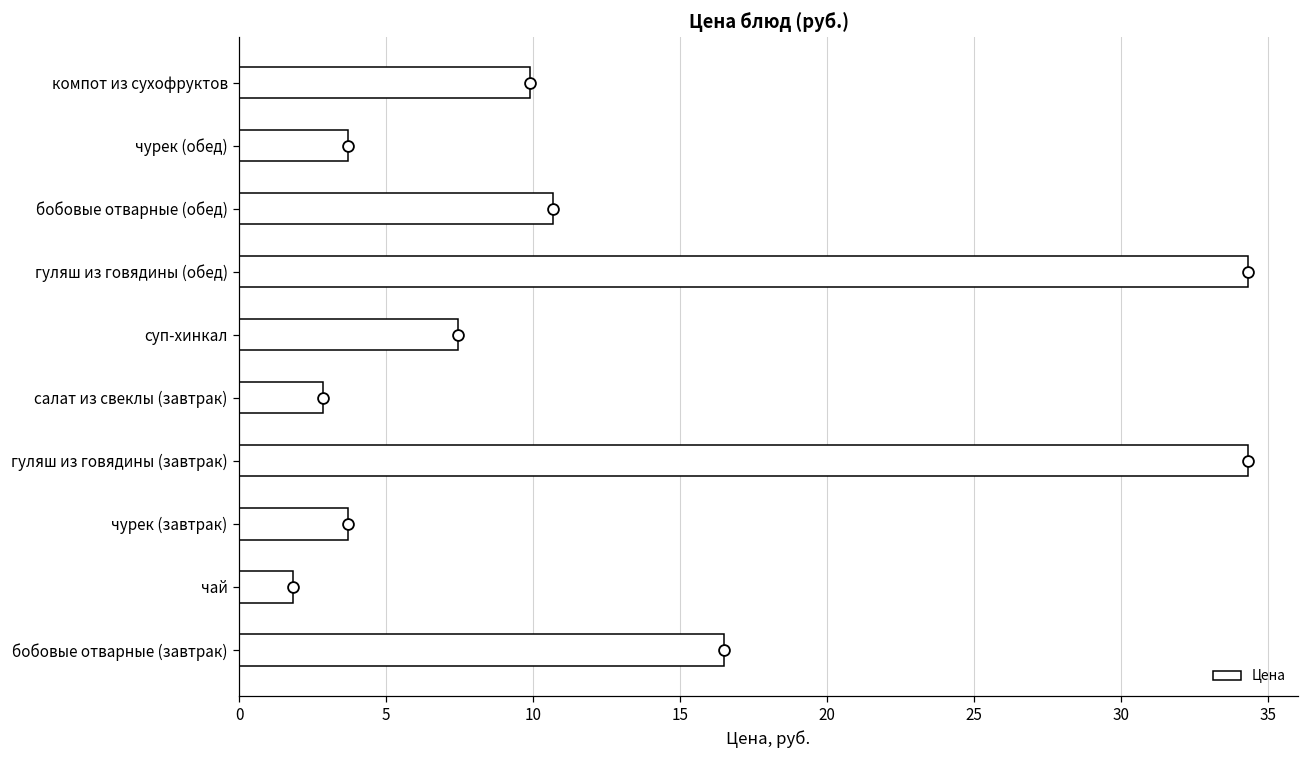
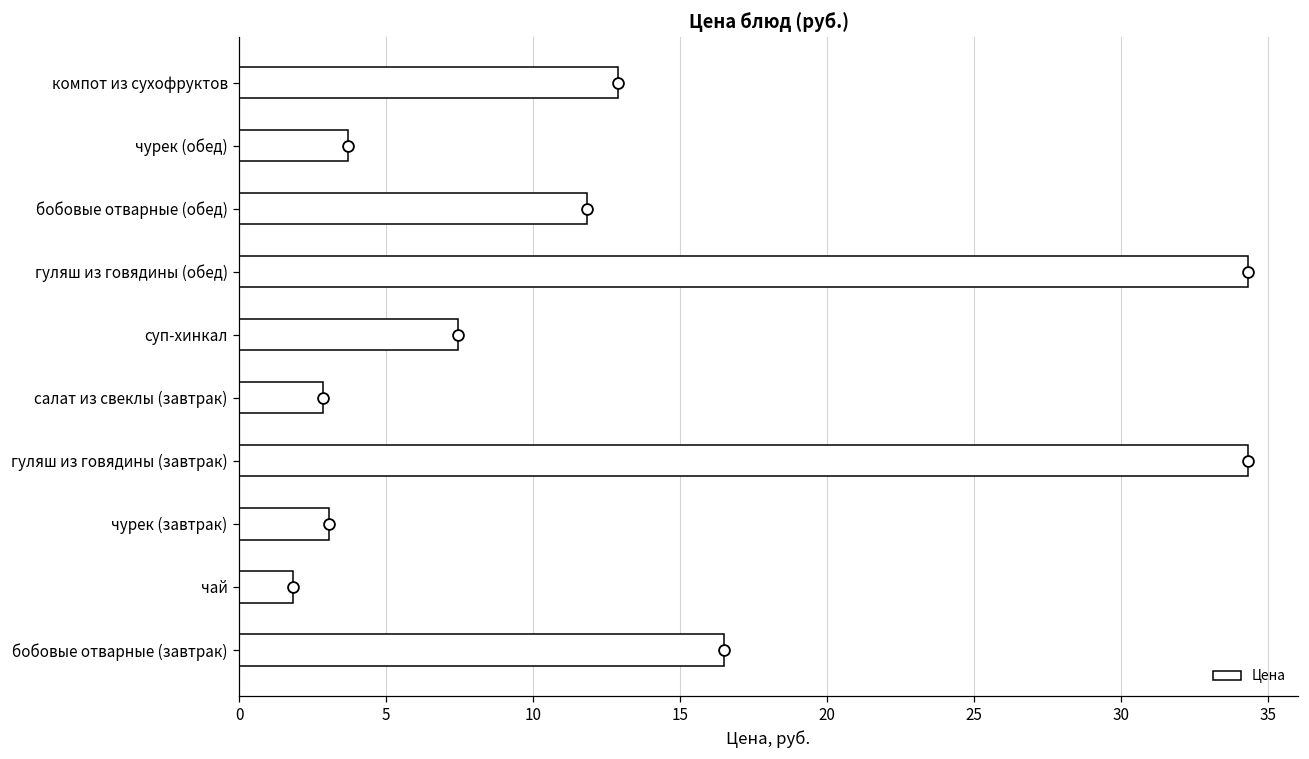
  {
-   "компот из сухофруктов": 9.9,
+   "компот из сухофруктов": 12.9,
    "чурек (обед)": 3.7,
-   "бобовые отварные (обед)": 10.7,
+   "бобовые отварные (обед)": 11.8,
    "гуляш из говядины (обед)": 34.3,
    "суп-хинкал": 7.4,
    "салат из свеклы (завтрак)": 2.9,
    "гуляш из говядины (завтрак)": 34.3,
-   "чурек (завтрак)": 3.7,
+   "чурек (завтрак)": 3.1,
    "чай": 1.8,
    "бобовые отварные (завтрак)": 16.5
  }
